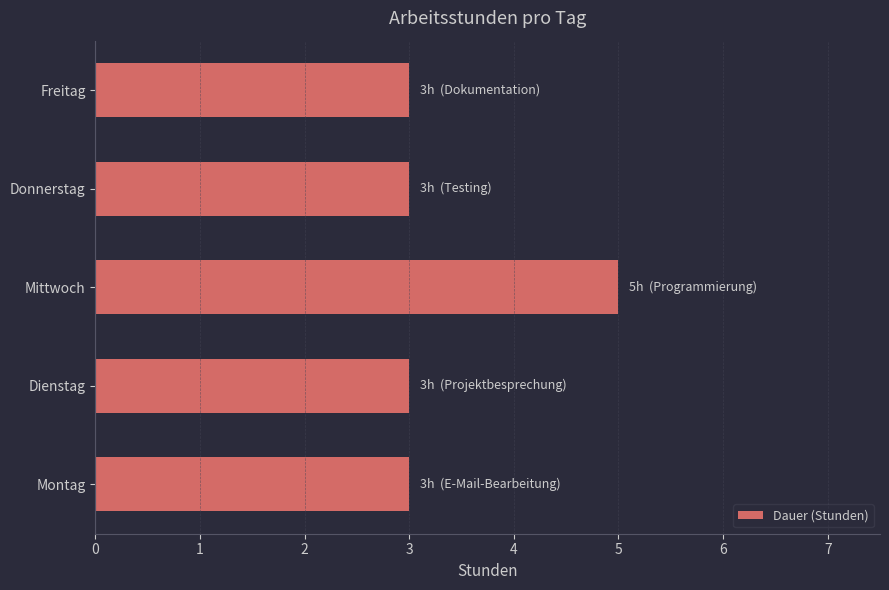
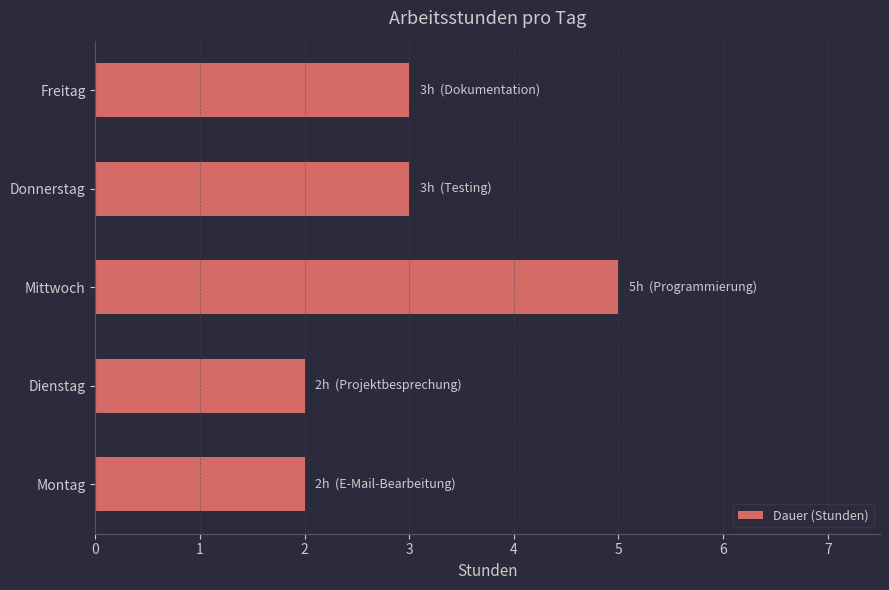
  {
    "Freitag": "3h",
    "Donnerstag": "3h",
    "Mittwoch": "5h",
-   "Dienstag": "3h",
-   "Montag": "3h"
+   "Dienstag": "2h",
+   "Montag": "2h"
  }
